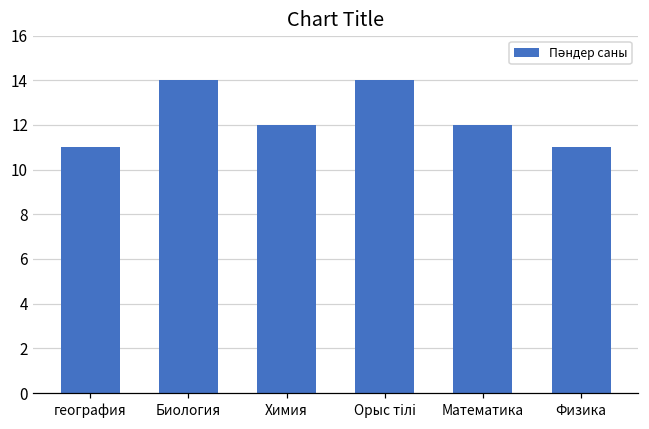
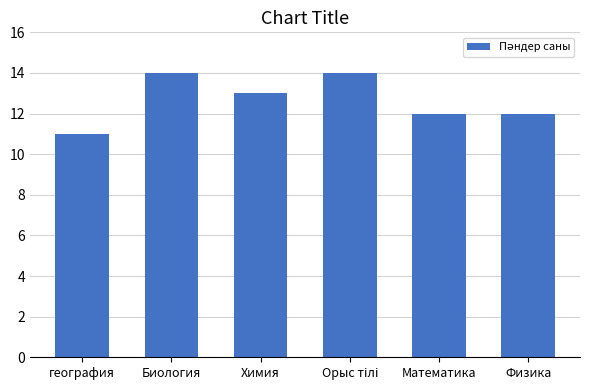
  {
    "география": 11,
    "Биология": 14,
-   "Химия": 12,
+   "Химия": 13,
    "Орыс тілі": 14,
    "Математика": 12,
-   "Физика": 11
+   "Физика": 12
  }
